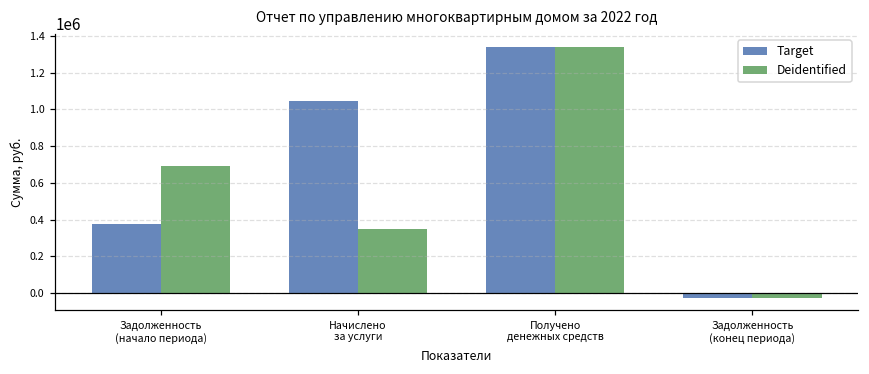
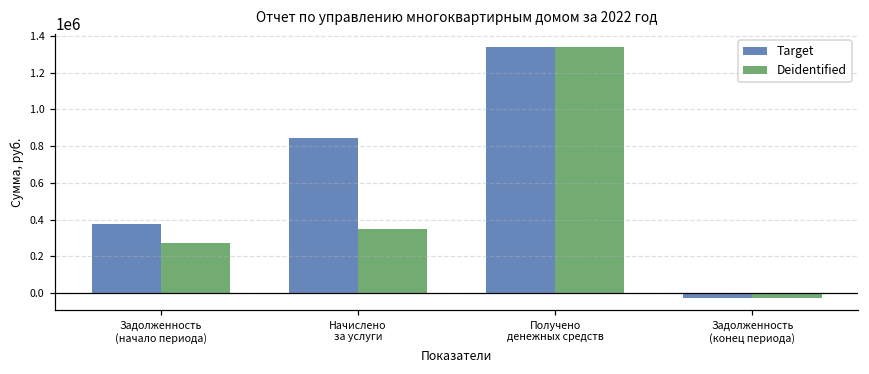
  {
    "Target": {
      "Задолженность (начало периода)": 380000,
-     "Начислено за услуги": 1050000,
+     "Начислено за услуги": 840000,
      "Получено денежных средств": 1340000,
      "Задолженность (конец периода)": -30000
    },
    "Deidentified": {
-     "Задолженность (начало периода)": 690000,
+     "Задолженность (начало периода)": 270000,
      "Начислено за услуги": 350000,
      "Получено денежных средств": 1340000,
      "Задолженность (конец периода)": -30000
    }
  }
